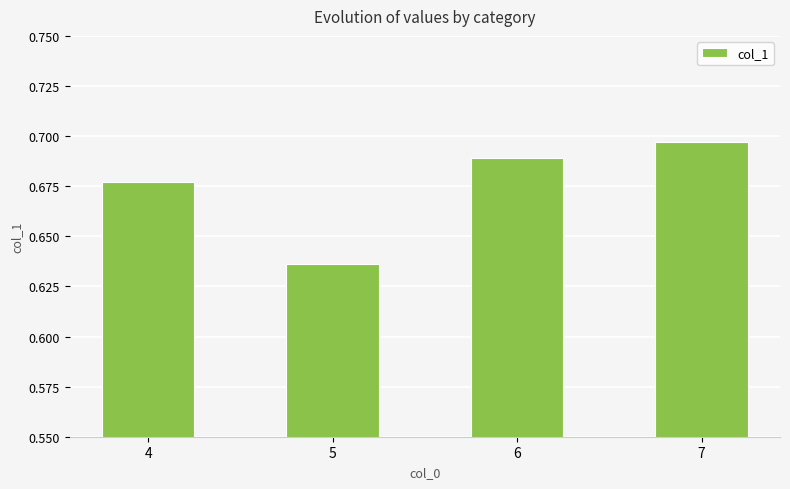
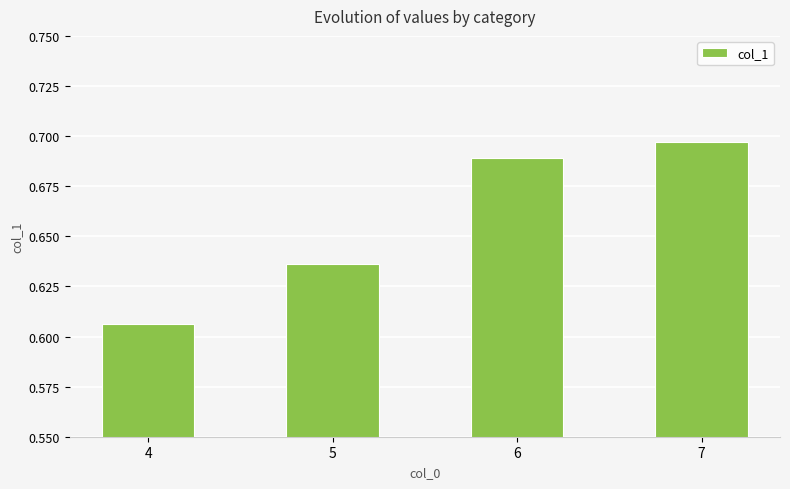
  {
-   "4": 0.677,
+   "4": 0.606,
    "5": 0.636,
    "6": 0.689,
    "7": 0.697
  }
